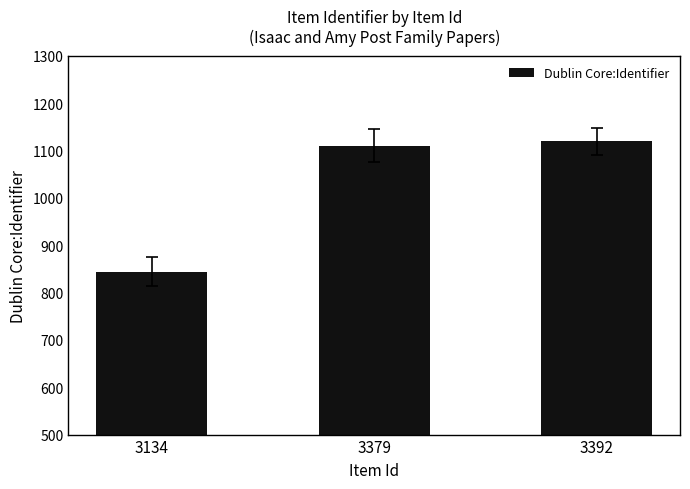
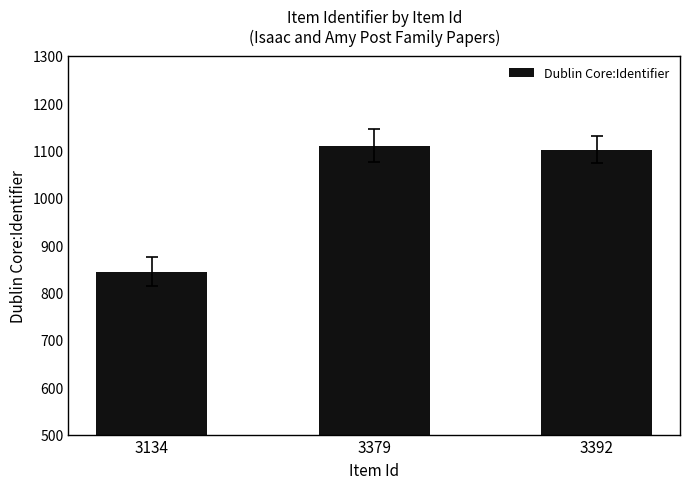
  {
    "Dublin Core:Identifier": {
      "3134": 840,
      "3379": 1110,
-     "3392": 1120
+     "3392": 1100
    }
  }
